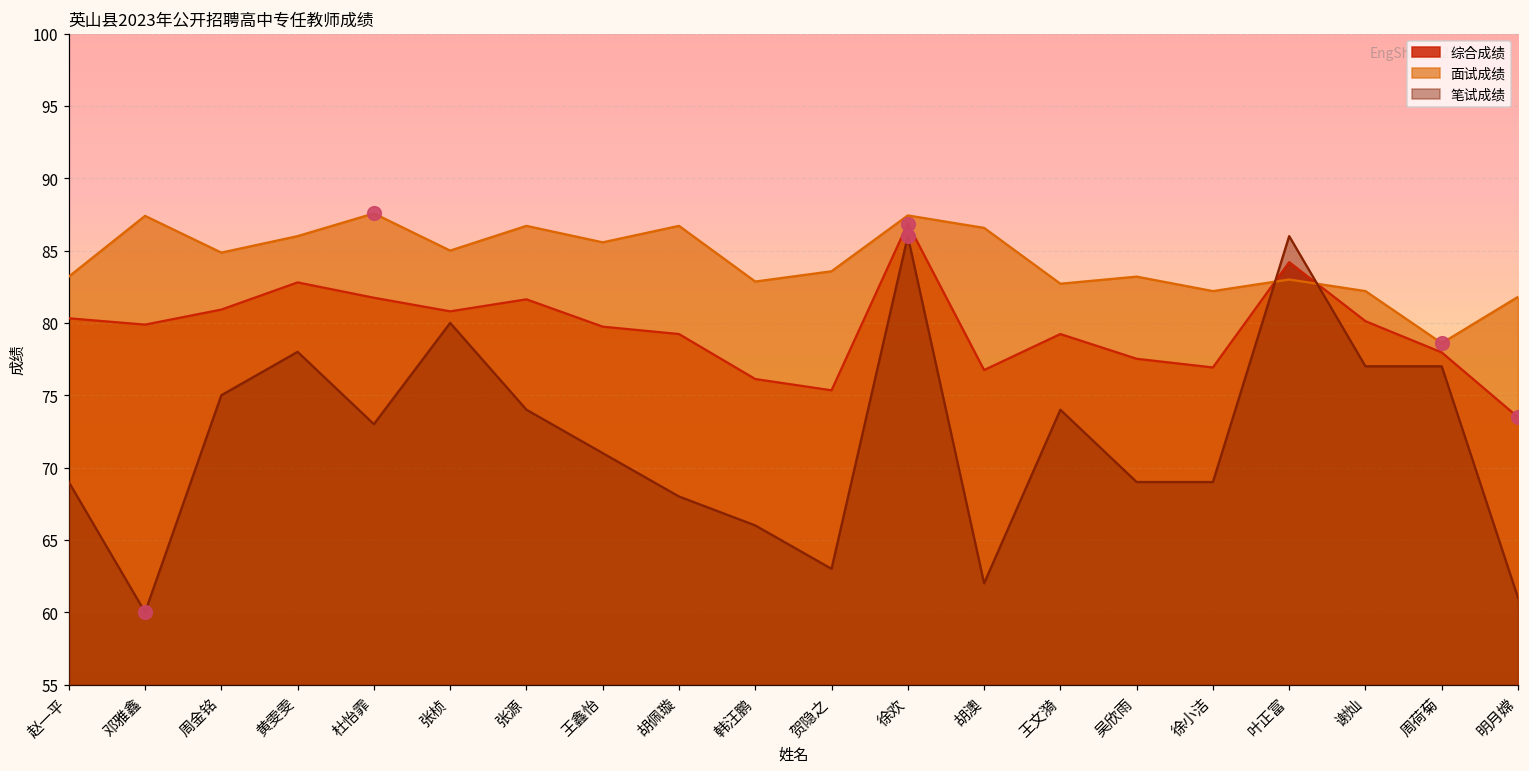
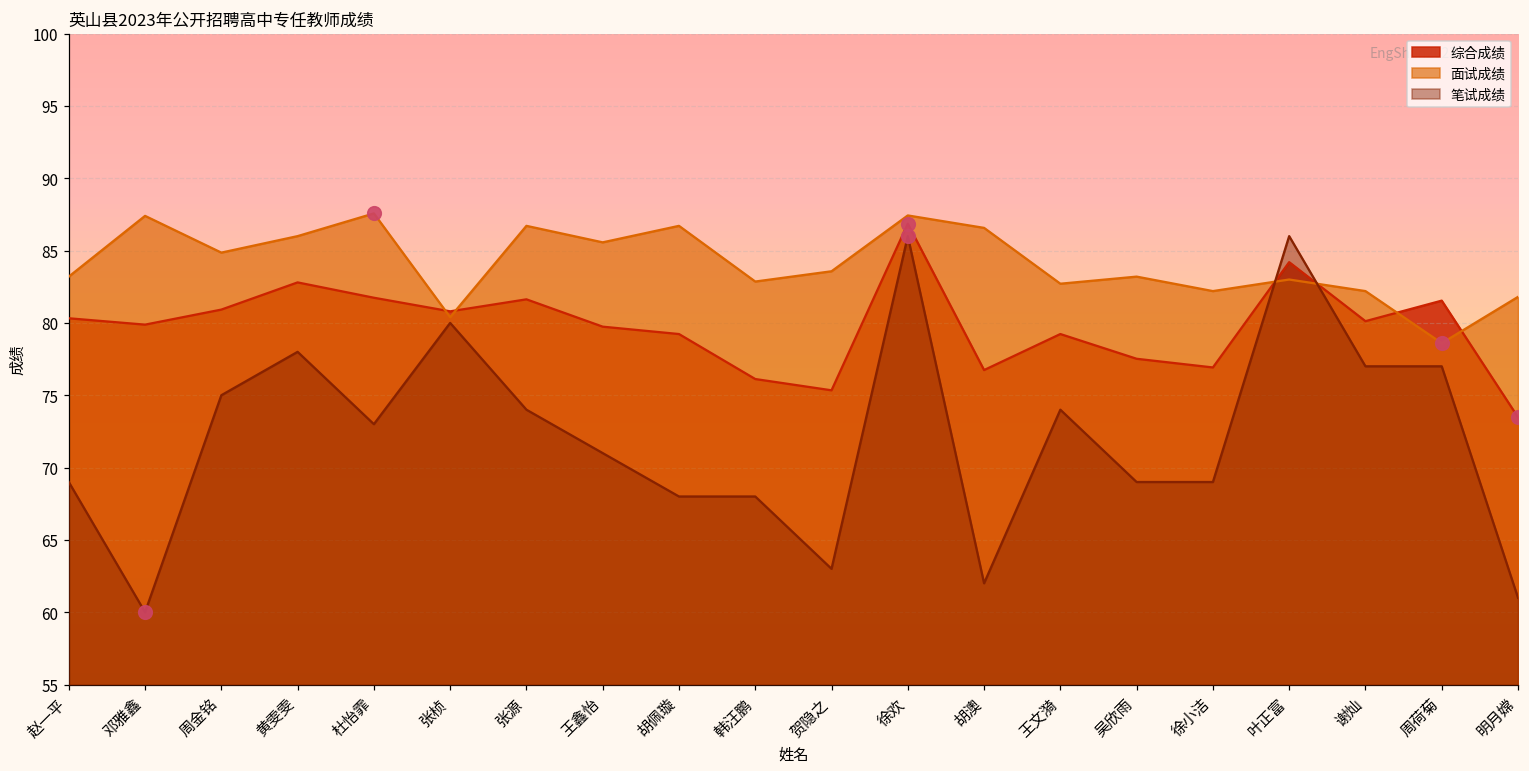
  {
    "综合成绩": {
      "赵一平": 80.3,
      "邓雅鑫": 79.9,
      "周金铭": 80.9,
      "黄雯雯": 82.8,
      "杜怡霏": 81.7,
      "张桢": 80.8,
      "张源": 81.6,
      "王鑫怡": 79.7,
      "胡佩璇": 79.2,
      "韩汪鹏": 76.1,
      "贺隐之": 75.3,
      "胡澳": 76.7,
      "王文漪": 79.2,
      "吴欣雨": 77.5,
      "徐小洁": 76.9,
      "叶正富": 84.2,
      "谢灿": 80.1,
-     "周荷菊": 78.0
+     "周荷菊": 81.5
    },
    "面试成绩": {
      "赵一平": 83.2,
      "邓雅鑫": 87.4,
      "周金铭": 84.9,
      "黄雯雯": 86.0,
-     "张桢": 85.0,
+     "张桢": 80.4,
      "张源": 86.7,
      "王鑫怡": 85.6,
      "胡佩璇": 86.7,
      "韩汪鹏": 82.9,
      "贺隐之": 83.6,
      "徐欢": 87.4,
      "胡澳": 86.6,
      "王文漪": 82.7,
      "吴欣雨": 83.2,
      "徐小洁": 82.2,
      "叶正富": 83.0,
      "谢灿": 82.2,
      "明月嫦": 81.8
    },
    "笔试成绩": {
      "赵一平": 69,
      "周金铭": 75,
      "黄雯雯": 78,
      "杜怡霏": 73,
      "张桢": 80,
      "张源": 74,
      "王鑫怡": 71,
      "胡佩璇": 68,
-     "韩汪鹏": 66,
+     "韩汪鹏": 68,
      "贺隐之": 63,
      "胡澳": 62,
      "王文漪": 74,
      "吴欣雨": 69,
      "徐小洁": 69,
      "叶正富": 86,
      "谢灿": 77,
      "周荷菊": 77,
      "明月嫦": 61
    }
  }
